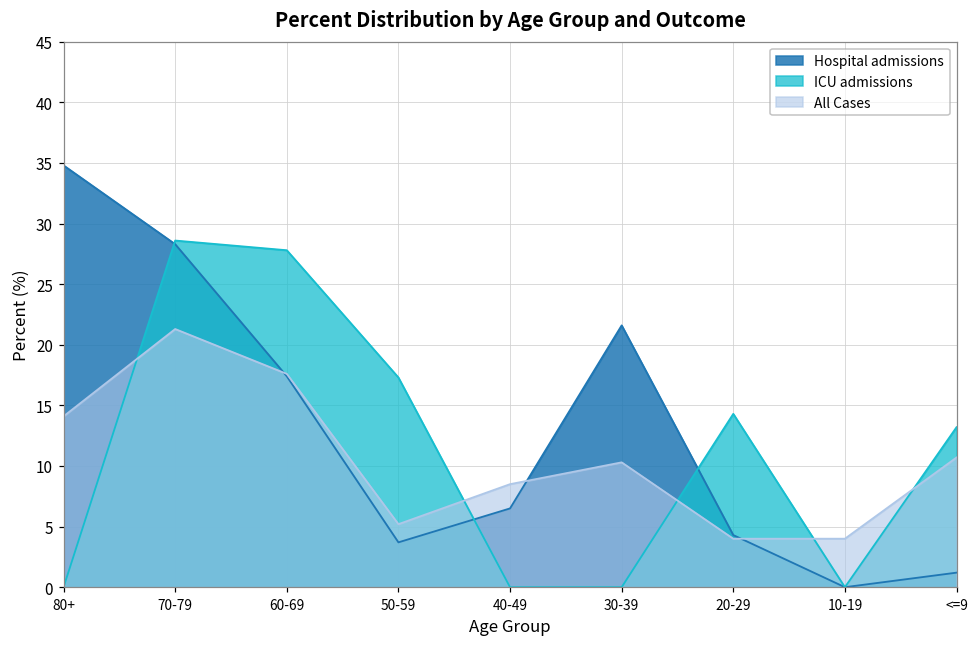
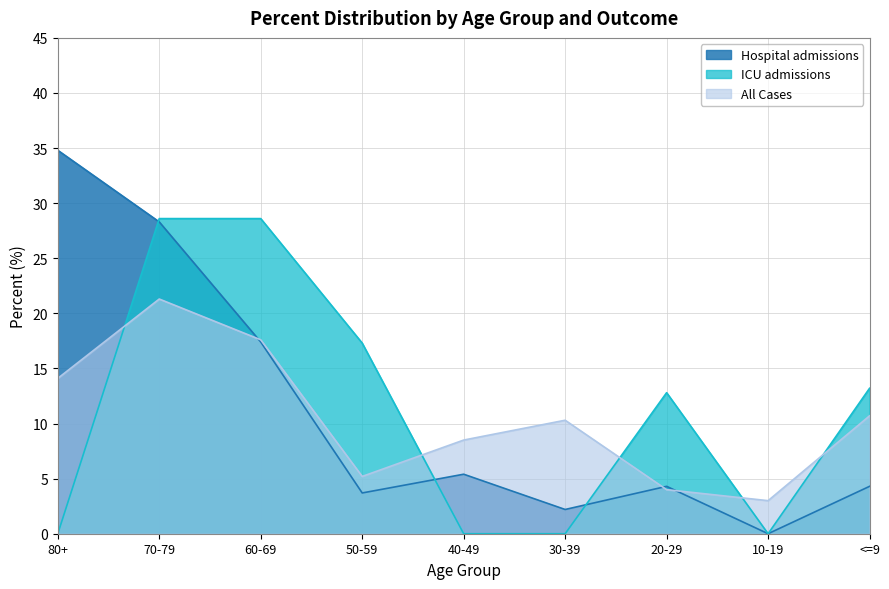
  {
    "Hospital admissions": {
      "80+": 34.8,
      "70-79": 28.3,
      "50-59": 3.7,
-     "40-49": 6.5,
-     "30-39": 21.6,
+     "40-49": 5.4,
+     "30-39": 2.2,
      "20-29": 4.3,
-     "<=9": 1.2
+     "<=9": 4.3
    },
    "ICU admissions": {
      "80+": 0.0,
      "70-79": 28.6,
-     "60-69": 27.8,
+     "60-69": 28.6,
      "50-59": 17.3,
      "40-49": 0.0,
      "30-39": 0.0,
-     "20-29": 14.3,
+     "20-29": 12.8,
      "<=9": 13.2
    },
    "All Cases": {
      "80+": 14,
      "70-79": 21.3,
      "50-59": 5,
      "40-49": 8.5,
      "30-39": 10.3,
      "20-29": 4,
-     "10-19": 4,
+     "10-19": 3,
      "<=9": 10.7
    }
  }
